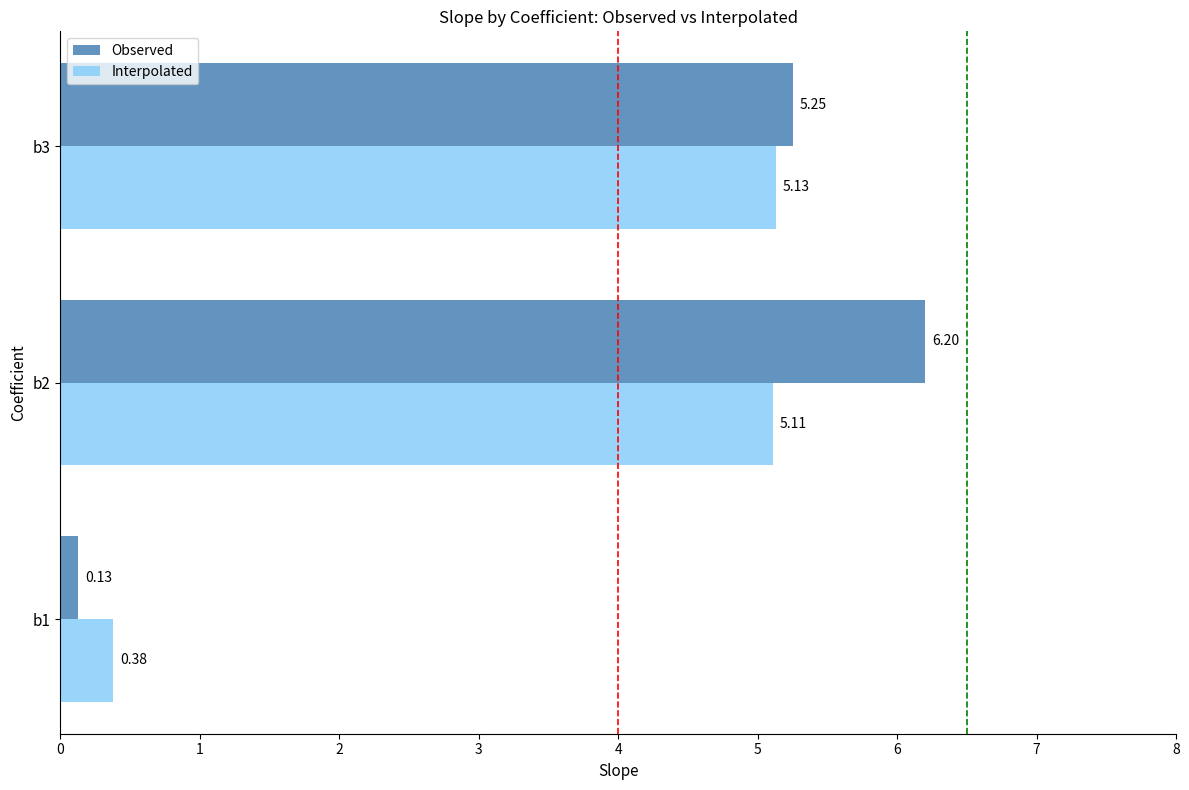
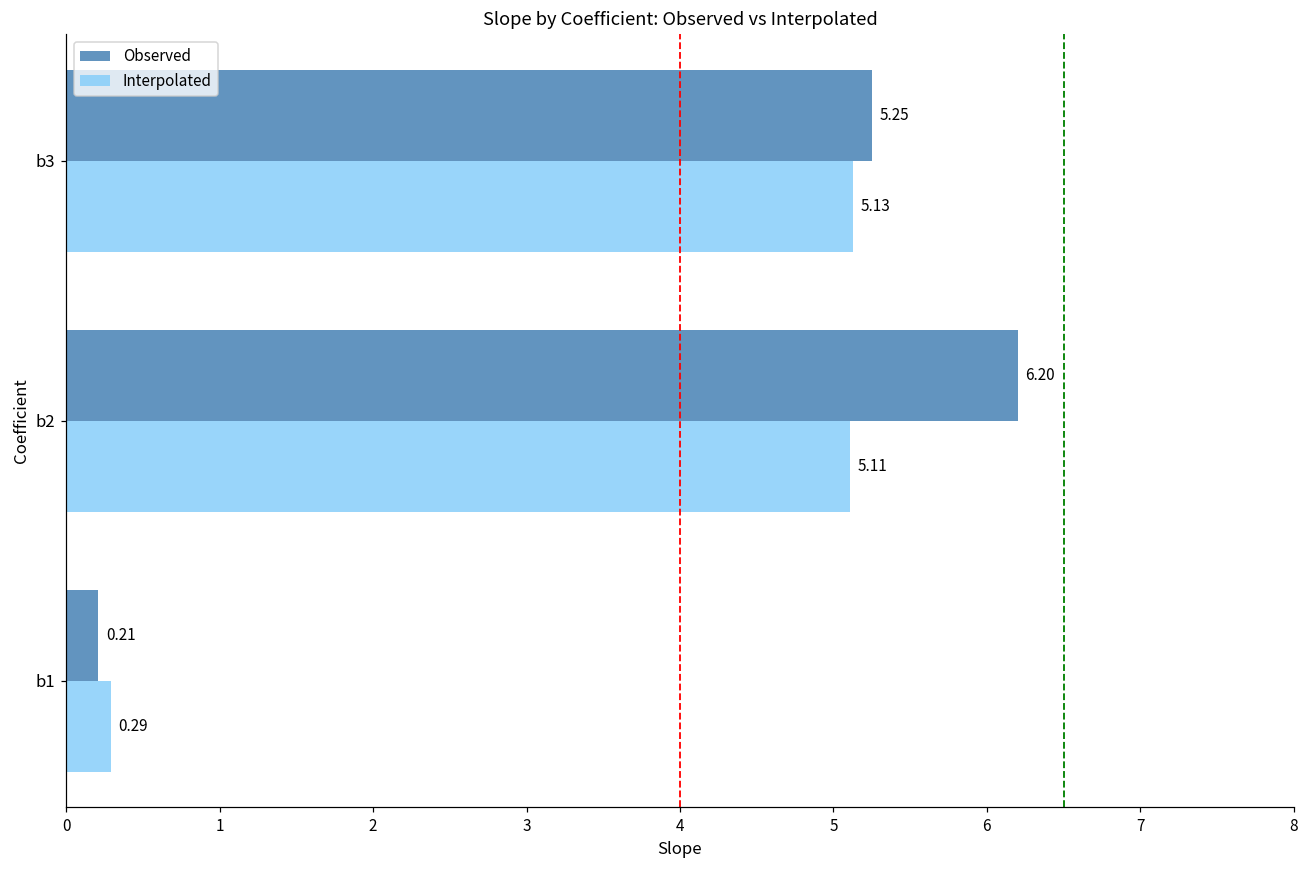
  {
    "Observed": {
      "b3": 5.25,
      "b2": 6.20,
-     "b1": 0.13
+     "b1": 0.21
    },
    "Interpolated": {
      "b3": 5.13,
      "b2": 5.11,
-     "b1": 0.38
+     "b1": 0.29
    }
  }
